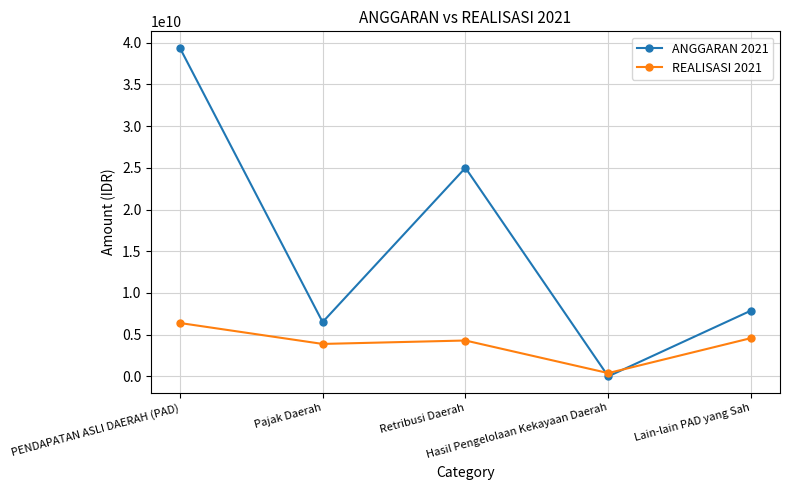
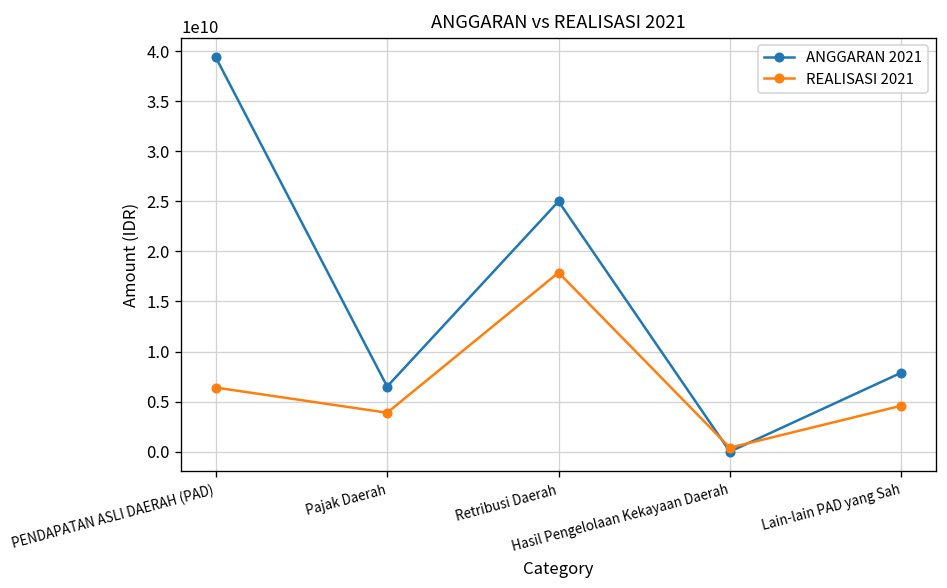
  {
    "ANGGARAN 2021": {
      "PENDAPATAN ASLI DAERAH (PAD)": 39000000000,
      "Pajak Daerah": 7000000000,
      "Retribusi Daerah": 25000000000,
      "Hasil Pengelolaan Kekayaan Daerah": 0,
      "Lain-lain PAD yang Sah": 8000000000
    },
    "REALISASI 2021": {
      "PENDAPATAN ASLI DAERAH (PAD)": 6000000000,
      "Pajak Daerah": 4000000000,
-     "Retribusi Daerah": 4000000000,
+     "Retribusi Daerah": 18000000000,
      "Hasil Pengelolaan Kekayaan Daerah": 0,
      "Lain-lain PAD yang Sah": 5000000000
    }
  }
